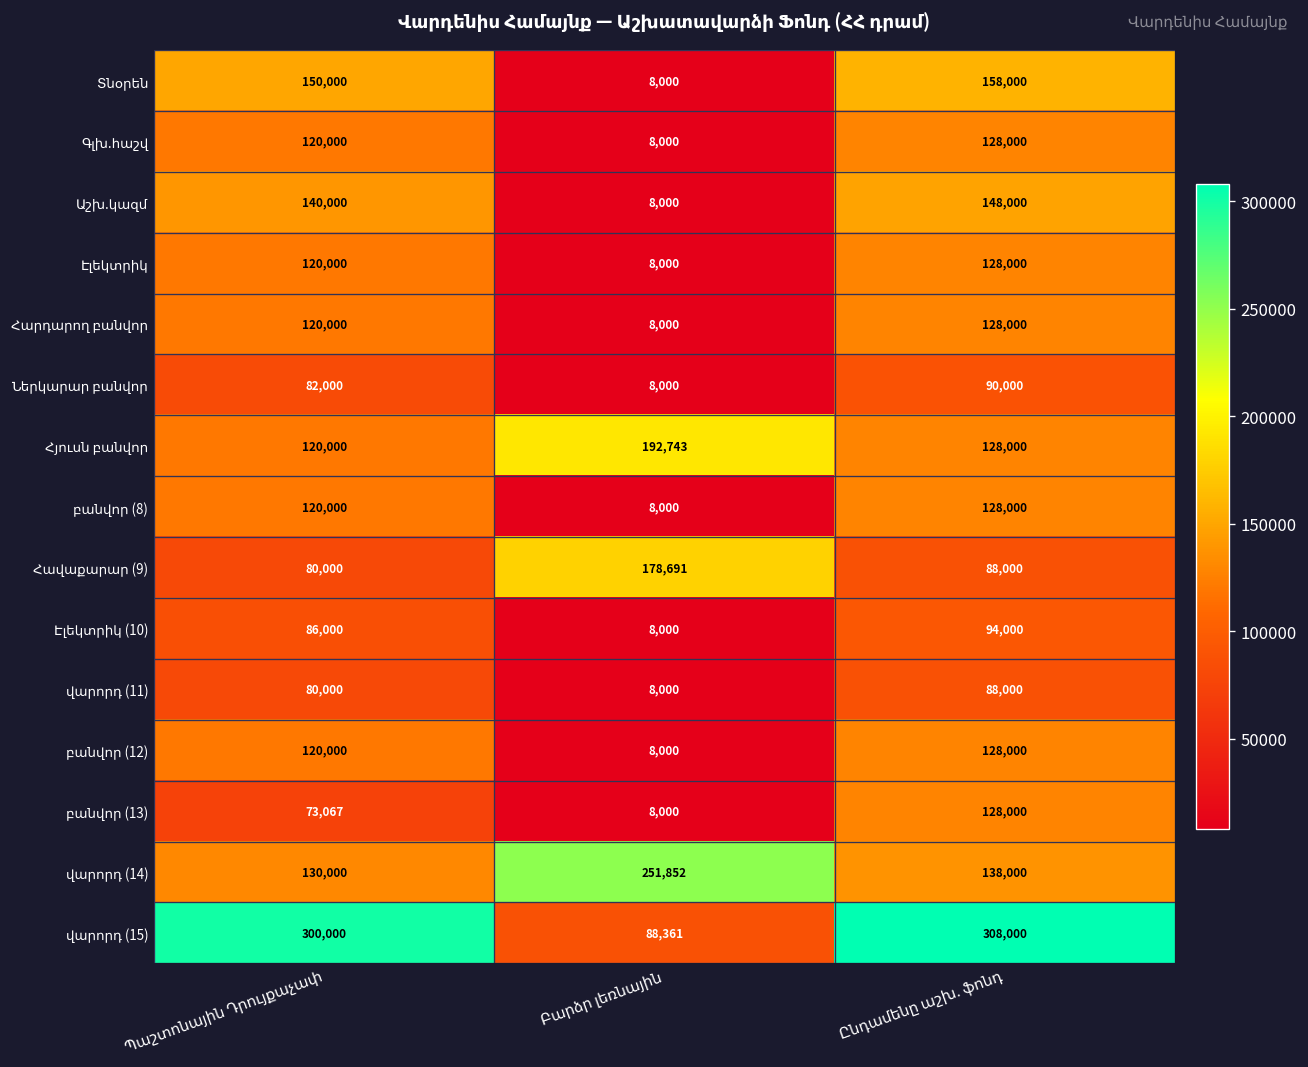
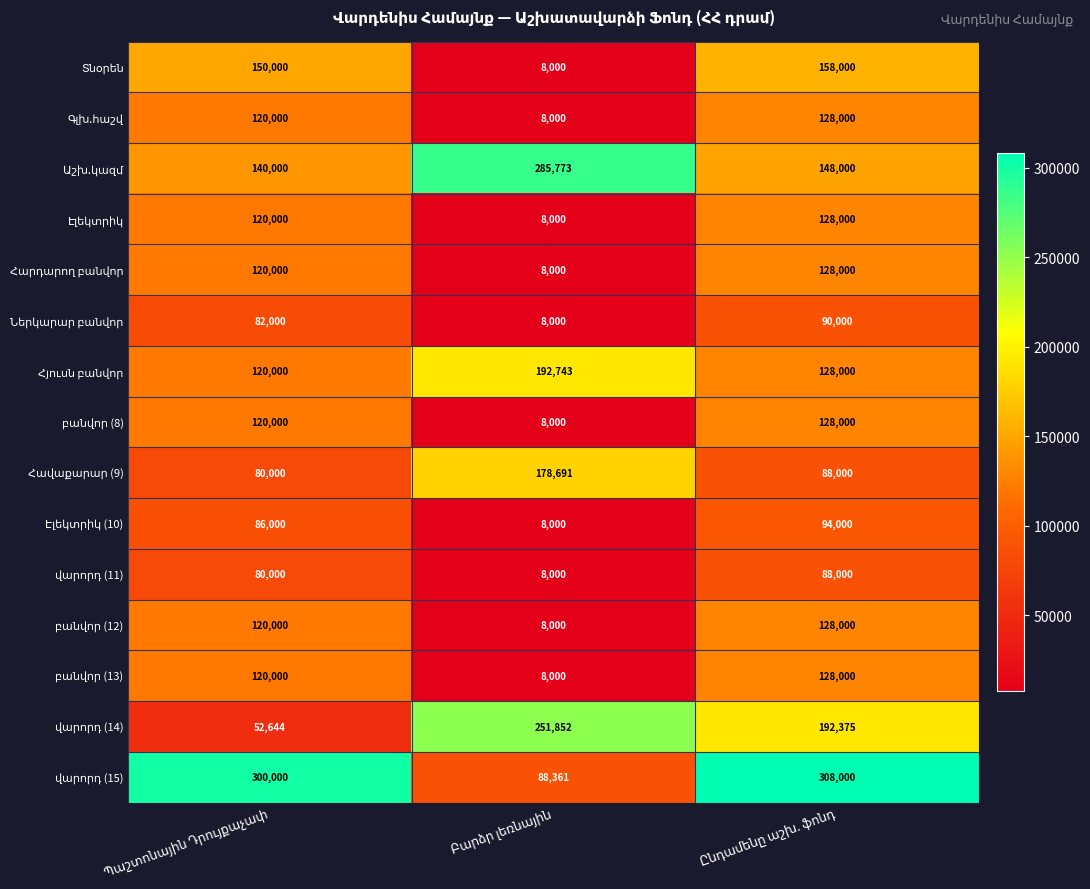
  {
    "Տնօրեն": {
      "Պաշտոնային Դրույքաչափ": "150,000",
      "Բարձր լեռնային": "8,000",
      "Ընդամենը աշխ. ֆոնդ": "158,000"
    },
    "Գլխ.հաշվ": {
      "Պաշտոնային Դրույքաչափ": "120,000",
      "Բարձր լեռնային": "8,000",
      "Ընդամենը աշխ. ֆոնդ": "128,000"
    },
    "Աշխ.կազմ": {
      "Պաշտոնային Դրույքաչափ": "140,000",
-     "Բարձր լեռնային": "8,000",
+     "Բարձր լեռնային": "285,773",
      "Ընդամենը աշխ. ֆոնդ": "148,000"
    },
    "Էլեկտրիկ": {
      "Պաշտոնային Դրույքաչափ": "120,000",
      "Բարձր լեռնային": "8,000",
      "Ընդամենը աշխ. ֆոնդ": "128,000"
    },
    "Հարդարող բանվոր": {
      "Պաշտոնային Դրույքաչափ": "120,000",
      "Բարձր լեռնային": "8,000",
      "Ընդամենը աշխ. ֆոնդ": "128,000"
    },
    "Ներկարար բանվոր": {
      "Պաշտոնային Դրույքաչափ": "82,000",
      "Բարձր լեռնային": "8,000",
      "Ընդամենը աշխ. ֆոնդ": "90,000"
    },
    "Հյուսն բանվոր": {
      "Պաշտոնային Դրույքաչափ": "120,000",
      "Բարձր լեռնային": "192,743",
      "Ընդամենը աշխ. ֆոնդ": "128,000"
    },
    "բանվոր (8)": {
      "Պաշտոնային Դրույքաչափ": "120,000",
      "Բարձր լեռնային": "8,000",
      "Ընդամենը աշխ. ֆոնդ": "128,000"
    },
    "Հավաքարար (9)": {
      "Պաշտոնային Դրույքաչափ": "80,000",
      "Բարձր լեռնային": "178,691",
      "Ընդամենը աշխ. ֆոնդ": "88,000"
    },
    "Էլեկտրիկ (10)": {
      "Պաշտոնային Դրույքաչափ": "86,000",
      "Բարձր լեռնային": "8,000",
      "Ընդամենը աշխ. ֆոնդ": "94,000"
    },
    "վարորդ (11)": {
      "Պաշտոնային Դրույքաչափ": "80,000",
      "Բարձր լեռնային": "8,000",
      "Ընդամենը աշխ. ֆոնդ": "88,000"
    },
    "բանվոր (12)": {
      "Պաշտոնային Դրույքաչափ": "120,000",
      "Բարձր լեռնային": "8,000",
      "Ընդամենը աշխ. ֆոնդ": "128,000"
    },
    "բանվոր (13)": {
-     "Պաշտոնային Դրույքաչափ": "73,067",
+     "Պաշտոնային Դրույքաչափ": "120,000",
      "Բարձր լեռնային": "8,000",
      "Ընդամենը աշխ. ֆոնդ": "128,000"
    },
    "վարորդ (14)": {
-     "Պաշտոնային Դրույքաչափ": "130,000",
+     "Պաշտոնային Դրույքաչափ": "52,644",
      "Բարձր լեռնային": "251,852",
-     "Ընդամենը աշխ. ֆոնդ": "138,000"
+     "Ընդամենը աշխ. ֆոնդ": "192,375"
    },
    "վարորդ (15)": {
      "Պաշտոնային Դրույքաչափ": "300,000",
      "Բարձր լեռնային": "88,361",
      "Ընդամենը աշխ. ֆոնդ": "308,000"
    }
  }
